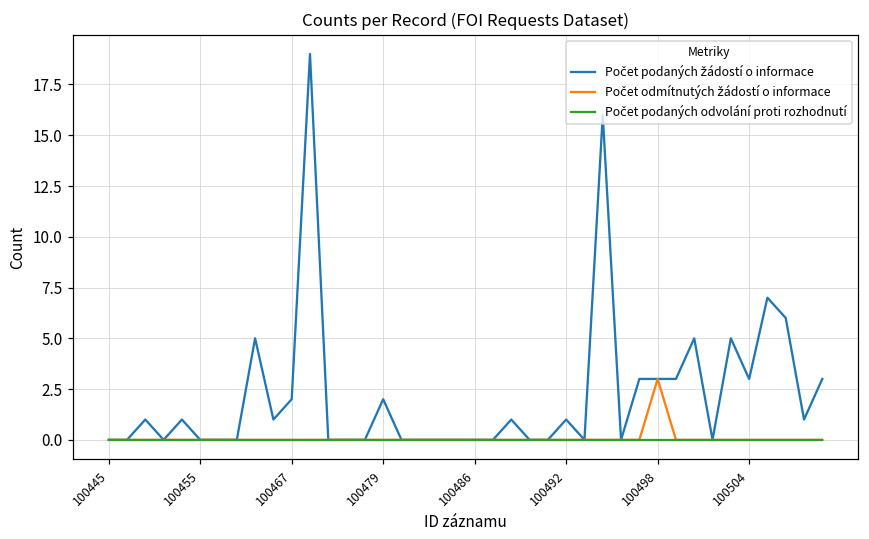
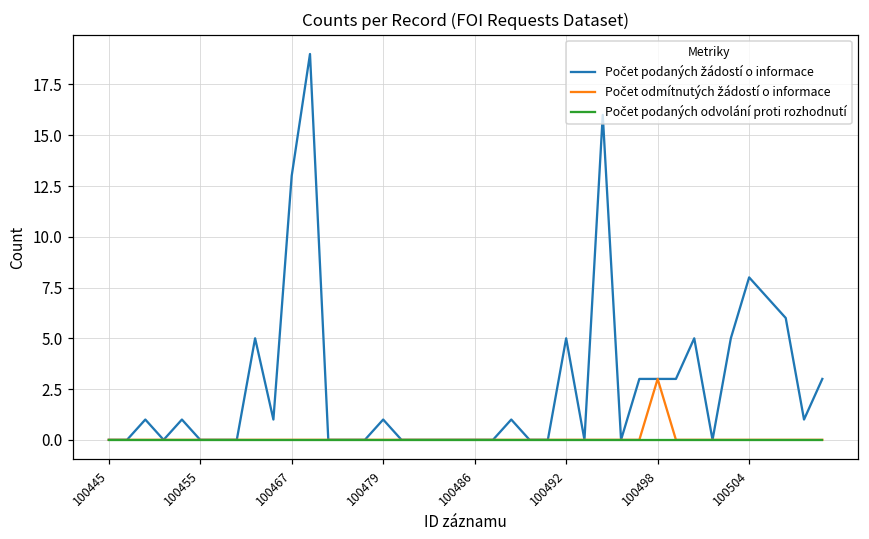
  {
    "Počet podaných žádostí o informace": {
-     "100467": 2,
-     "100479": 2,
-     "100492": 1,
-     "100504": 3
+     "100467": 13,
+     "100479": 1,
+     "100492": 5,
+     "100504": 8
    },
    "Počet podaných odvolání proti rozhodnutí": {
      "100498": 0
    }
  }
